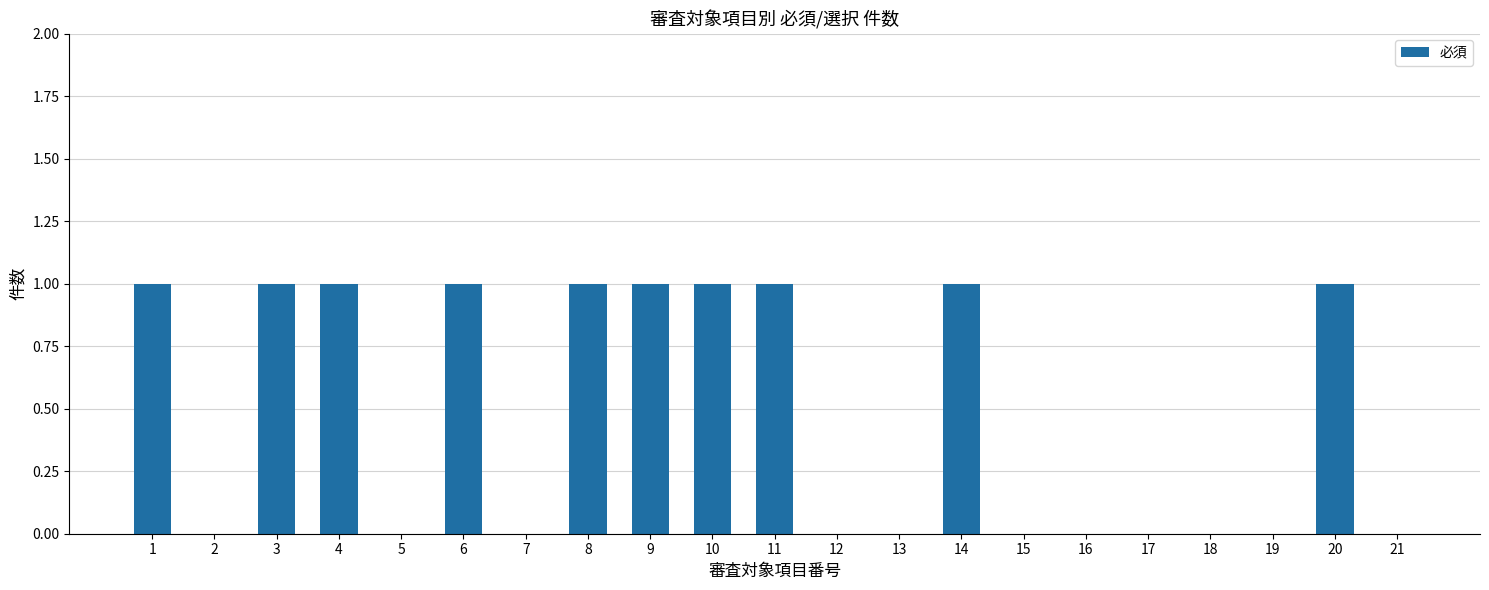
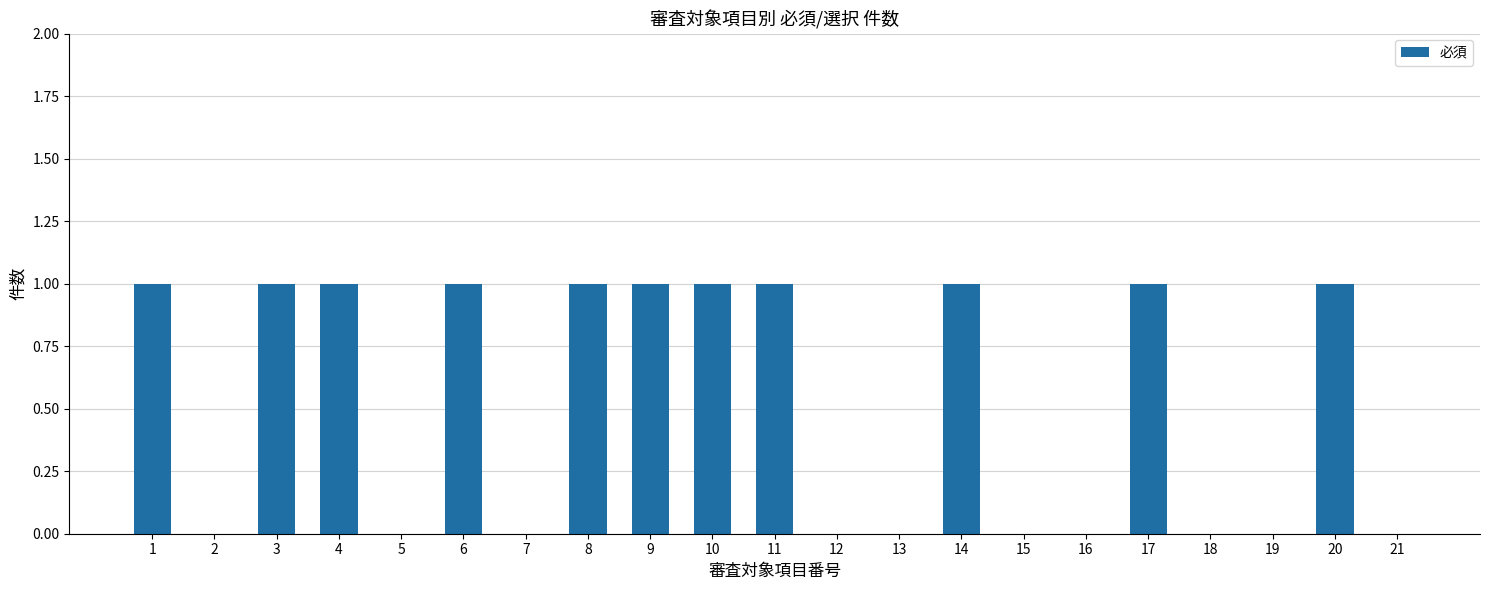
  {
    "1": 1,
    "2": 0,
    "3": 1,
    "4": 1,
    "5": 0,
    "6": 1,
    "7": 0,
    "8": 1,
    "9": 1,
    "10": 1,
    "11": 1,
    "12": 0,
    "13": 0,
    "14": 1,
    "15": 0,
    "16": 0,
-   "17": 0,
+   "17": 1,
    "18": 0,
    "19": 0,
    "20": 1,
    "21": 0
  }
